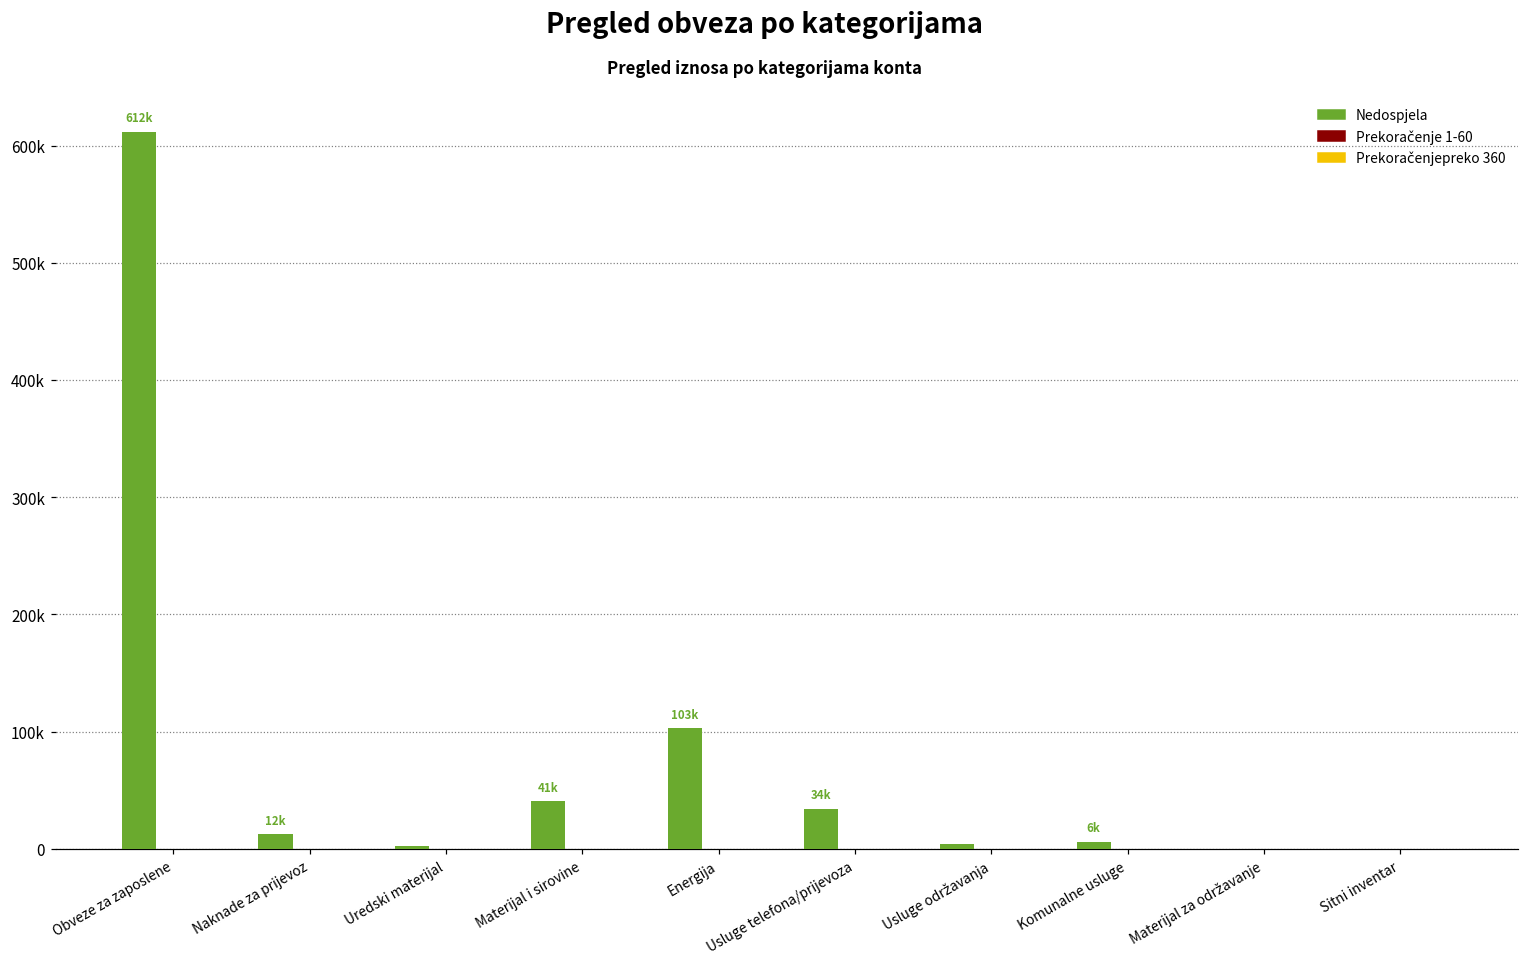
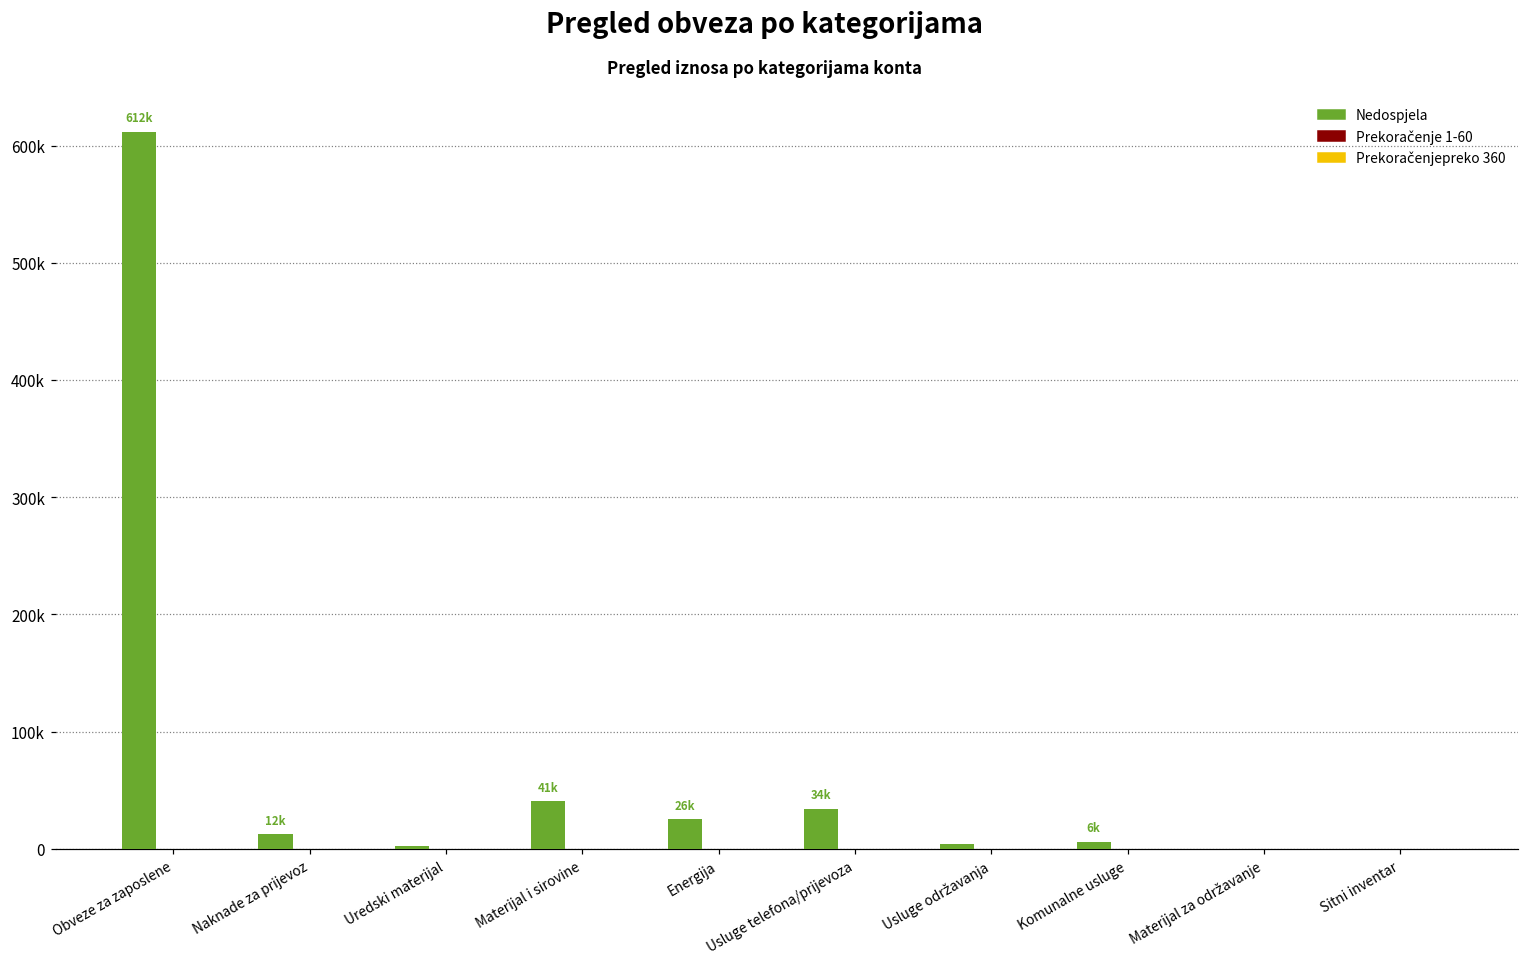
  {
    "Nedospjela": {
      "Obveze za zaposlene": "612k",
      "Naknade za prijevoz": "12k",
      "Materijal i sirovine": "41k",
-     "Energija": "103k",
+     "Energija": "26k",
      "Usluge telefona/prijevoza": "34k",
      "Komunalne usluge": "6k"
    },
    "Prekoračenje 1-60": {
      "Obveze za zaposlene": "0",
      "Naknade za prijevoz": "0",
      "Uredski materijal": "0",
      "Energija": "0",
      "Usluge telefona/prijevoza": "0",
      "Usluge održavanja": "0",
      "Komunalne usluge": "0",
      "Materijal za održavanje": "0",
      "Sitni inventar": "0"
    },
    "Prekoračenjepreko 360": {
      "Obveze za zaposlene": "0",
      "Naknade za prijevoz": "0",
      "Uredski materijal": "0",
      "Energija": "0",
      "Usluge održavanja": "0",
      "Komunalne usluge": "0",
      "Materijal za održavanje": "0",
      "Sitni inventar": "0"
    }
  }
